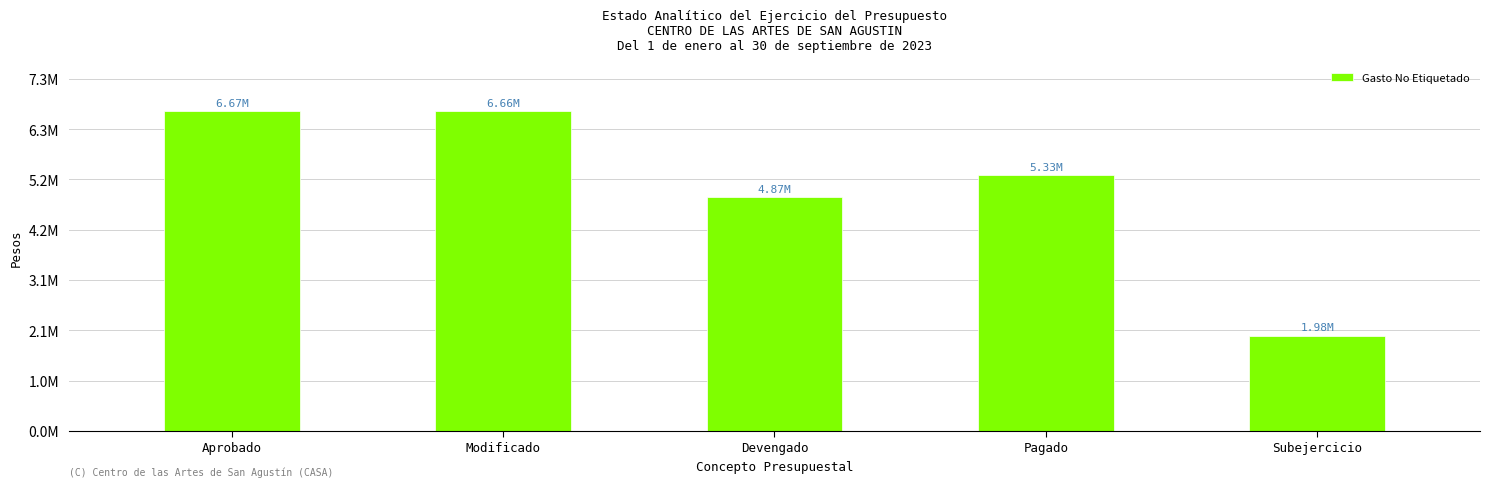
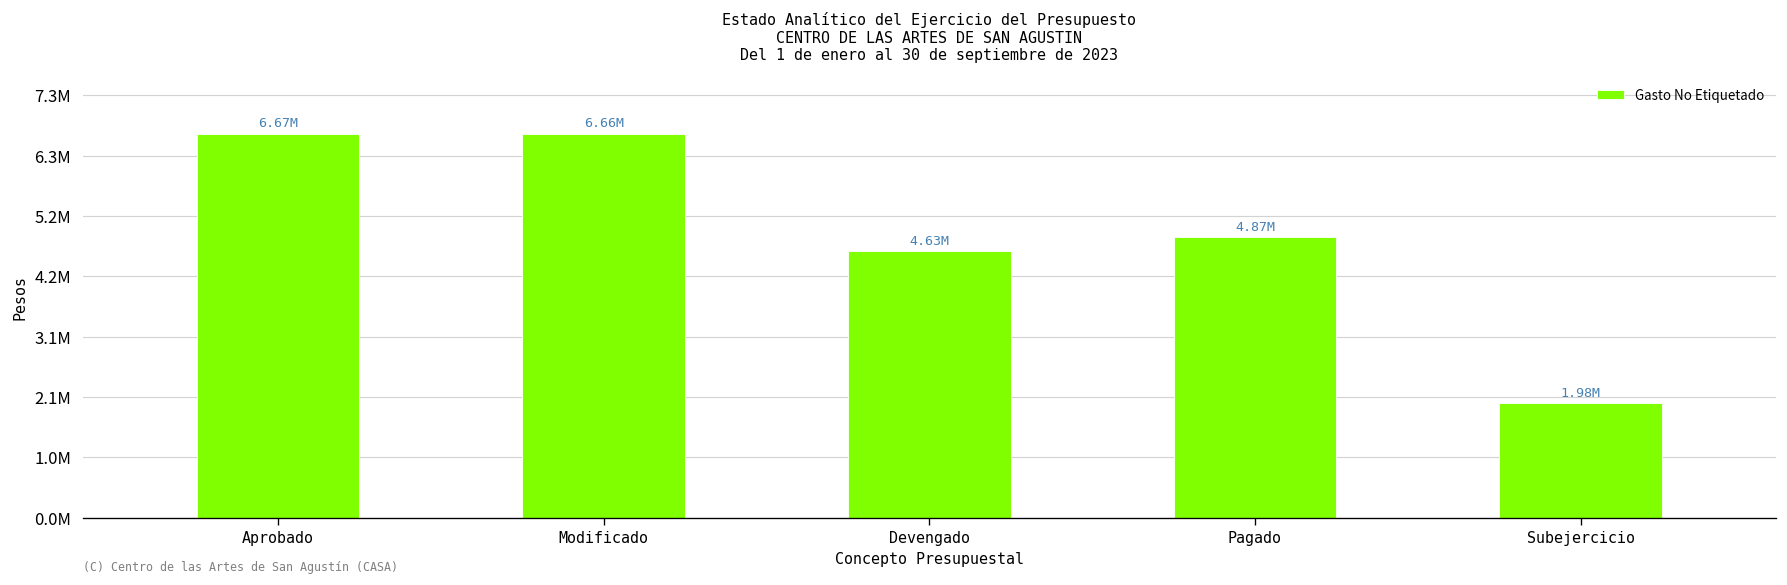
  {
    "Aprobado": "6.67M",
    "Modificado": "6.66M",
-   "Devengado": "4.87M",
-   "Pagado": "5.33M",
+   "Devengado": "4.63M",
+   "Pagado": "4.87M",
    "Subejercicio": "1.98M"
  }
